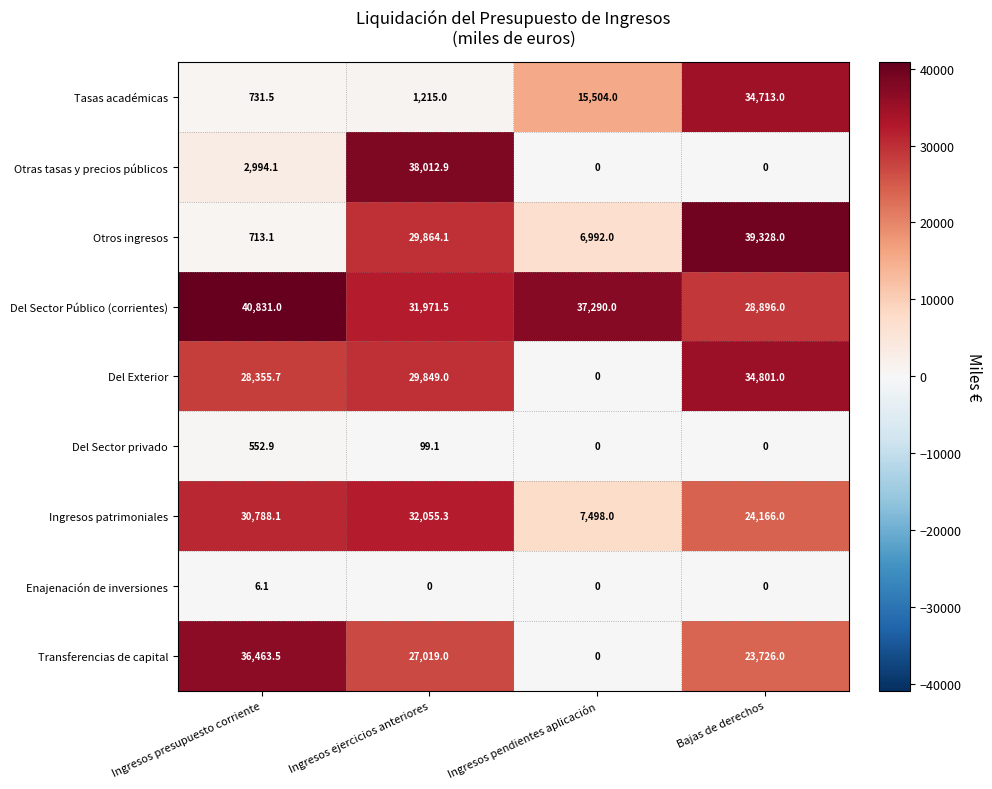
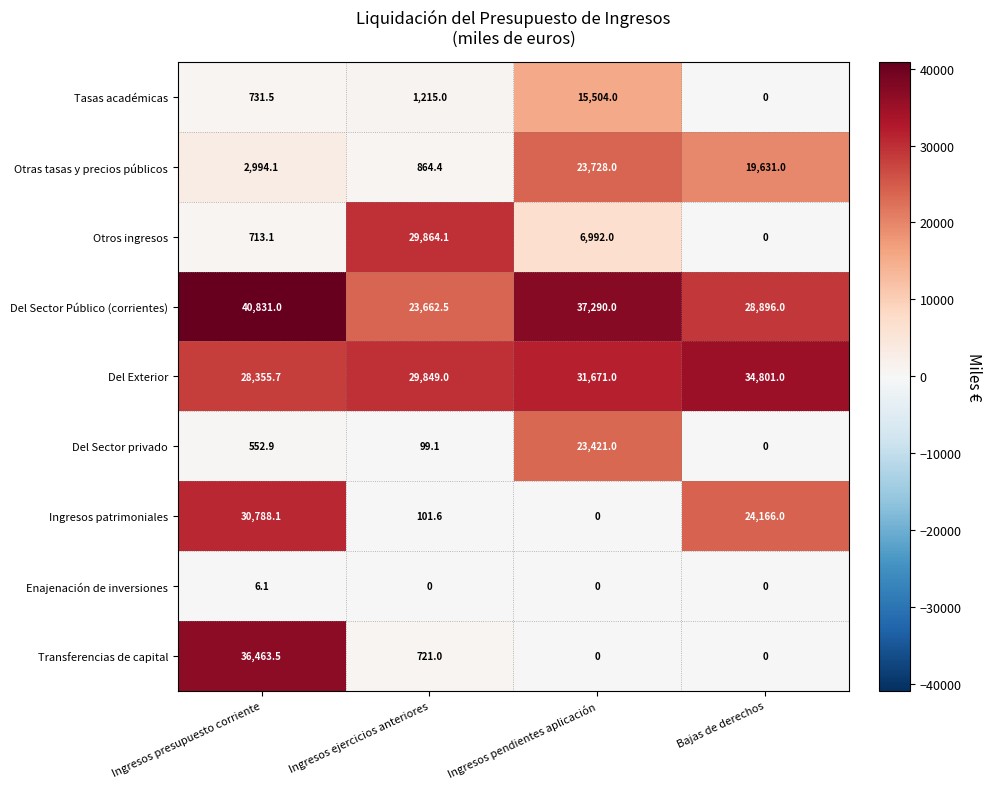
  {
    "Tasas académicas": {
      "Ingresos presupuesto corriente": "731.5",
      "Ingresos ejercicios anteriores": "1,215.0",
      "Ingresos pendientes aplicación": "15,504.0",
-     "Bajas de derechos": "34,713.0"
+     "Bajas de derechos": "0"
    },
    "Otras tasas y precios públicos": {
      "Ingresos presupuesto corriente": "2,994.1",
-     "Ingresos ejercicios anteriores": "38,012.9",
-     "Ingresos pendientes aplicación": "0",
-     "Bajas de derechos": "0"
+     "Ingresos ejercicios anteriores": "864.4",
+     "Ingresos pendientes aplicación": "23,728.0",
+     "Bajas de derechos": "19,631.0"
    },
    "Otros ingresos": {
      "Ingresos presupuesto corriente": "713.1",
      "Ingresos ejercicios anteriores": "29,864.1",
      "Ingresos pendientes aplicación": "6,992.0",
-     "Bajas de derechos": "39,328.0"
+     "Bajas de derechos": "0"
    },
    "Del Sector Público (corrientes)": {
      "Ingresos presupuesto corriente": "40,831.0",
-     "Ingresos ejercicios anteriores": "31,971.5",
+     "Ingresos ejercicios anteriores": "23,662.5",
      "Ingresos pendientes aplicación": "37,290.0",
      "Bajas de derechos": "28,896.0"
    },
    "Del Exterior": {
      "Ingresos presupuesto corriente": "28,355.7",
      "Ingresos ejercicios anteriores": "29,849.0",
-     "Ingresos pendientes aplicación": "0",
+     "Ingresos pendientes aplicación": "31,671.0",
      "Bajas de derechos": "34,801.0"
    },
    "Del Sector privado": {
      "Ingresos presupuesto corriente": "552.9",
      "Ingresos ejercicios anteriores": "99.1",
-     "Ingresos pendientes aplicación": "0",
+     "Ingresos pendientes aplicación": "23,421.0",
      "Bajas de derechos": "0"
    },
    "Ingresos patrimoniales": {
      "Ingresos presupuesto corriente": "30,788.1",
-     "Ingresos ejercicios anteriores": "32,055.3",
-     "Ingresos pendientes aplicación": "7,498.0",
+     "Ingresos ejercicios anteriores": "101.6",
+     "Ingresos pendientes aplicación": "0",
      "Bajas de derechos": "24,166.0"
    },
    "Enajenación de inversiones": {
      "Ingresos presupuesto corriente": "6.1",
      "Ingresos ejercicios anteriores": "0",
      "Ingresos pendientes aplicación": "0",
      "Bajas de derechos": "0"
    },
    "Transferencias de capital": {
      "Ingresos presupuesto corriente": "36,463.5",
-     "Ingresos ejercicios anteriores": "27,019.0",
+     "Ingresos ejercicios anteriores": "721.0",
      "Ingresos pendientes aplicación": "0",
-     "Bajas de derechos": "23,726.0"
+     "Bajas de derechos": "0"
    }
  }
